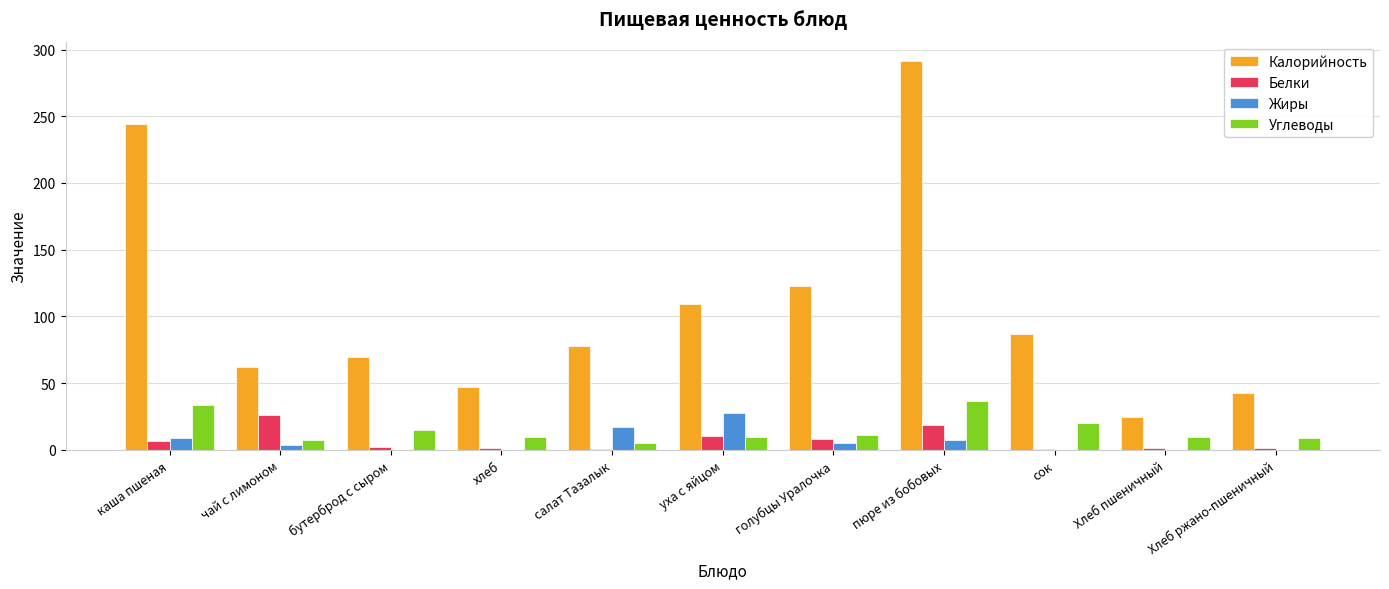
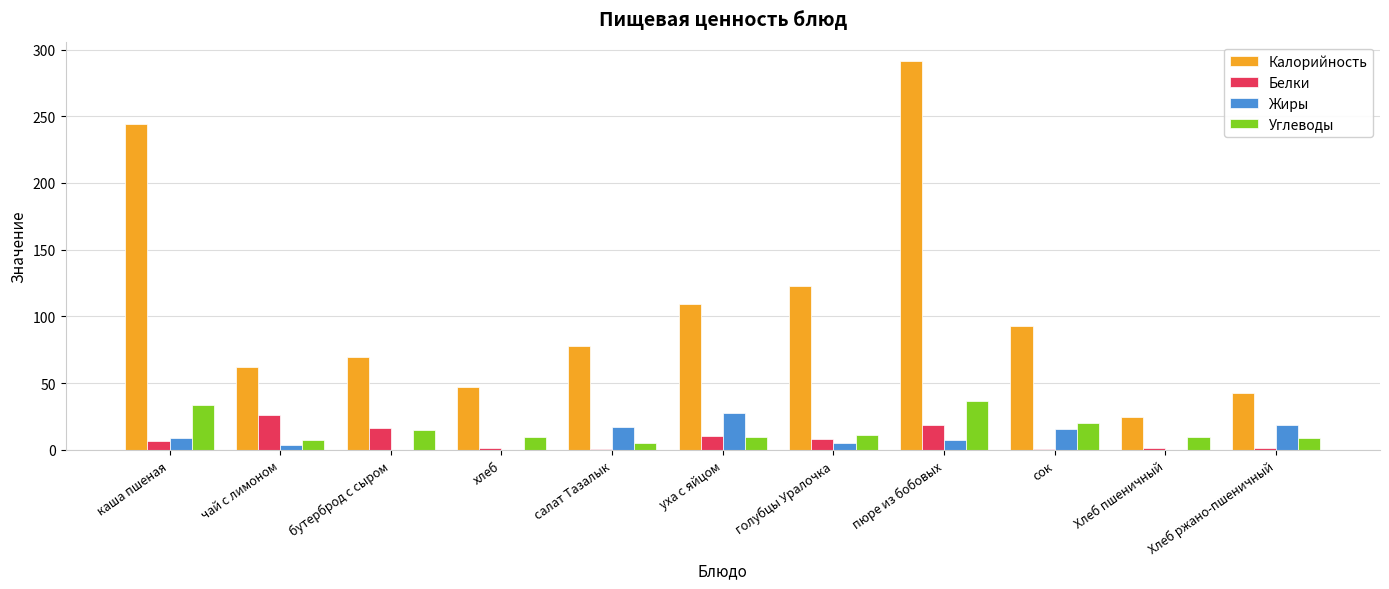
  {
    "Калорийность": {
      "каша пшеная": 244,
      "чай с лимоном": 62,
      "бутерброд с сыром": 70,
      "хлеб": 47,
      "салат Тазалык": 78,
      "уха с яйцом": 109,
      "голубцы Уралочка": 123,
      "пюре из бобовых": 291,
-     "сок": 87,
+     "сок": 93,
      "Хлеб пшеничный": 25,
      "Хлеб ржано-пшеничный": 42
    },
    "Белки": {
      "каша пшеная": 7,
      "чай с лимоном": 26,
-     "бутерброд с сыром": 2,
+     "бутерброд с сыром": 16,
      "уха с яйцом": 11,
      "голубцы Уралочка": 8,
      "пюре из бобовых": 19
    },
    "Жиры": {
      "каша пшеная": 9,
      "чай с лимоном": 3,
      "бутерброд с сыром": 0,
      "салат Тазалык": 17,
      "уха с яйцом": 28,
      "голубцы Уралочка": 5,
      "пюре из бобовых": 8,
-     "сок": 0,
-     "Хлеб ржано-пшеничный": 0
+     "сок": 16,
+     "Хлеб ржано-пшеничный": 19
    },
    "Углеводы": {
      "каша пшеная": 33,
      "чай с лимоном": 7,
      "бутерброд с сыром": 15,
      "хлеб": 10,
      "салат Тазалык": 5,
      "уха с яйцом": 10,
      "голубцы Уралочка": 11,
      "пюре из бобовых": 37,
      "сок": 20,
      "Хлеб пшеничный": 10,
      "Хлеб ржано-пшеничный": 9
    }
  }
